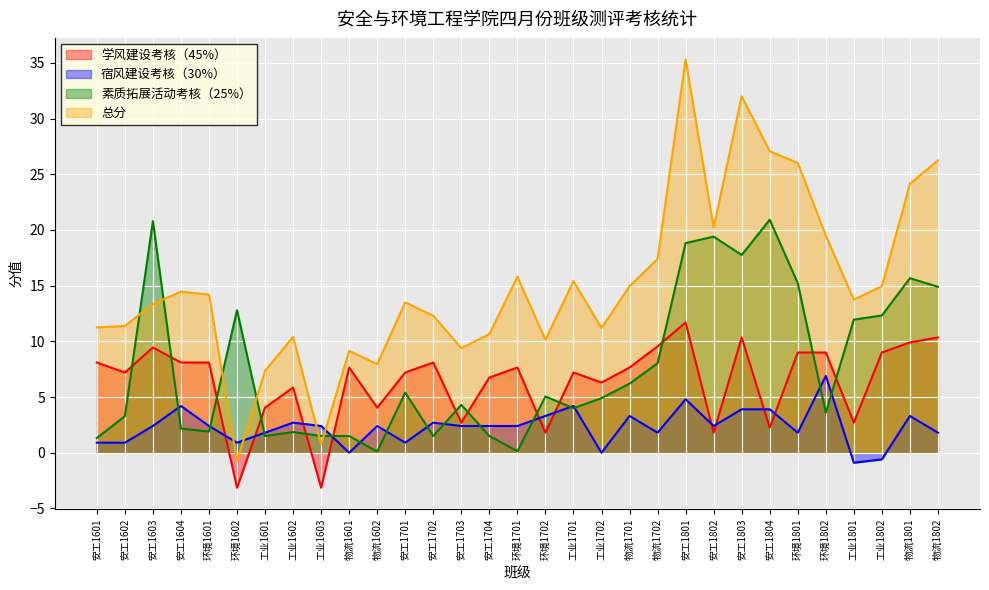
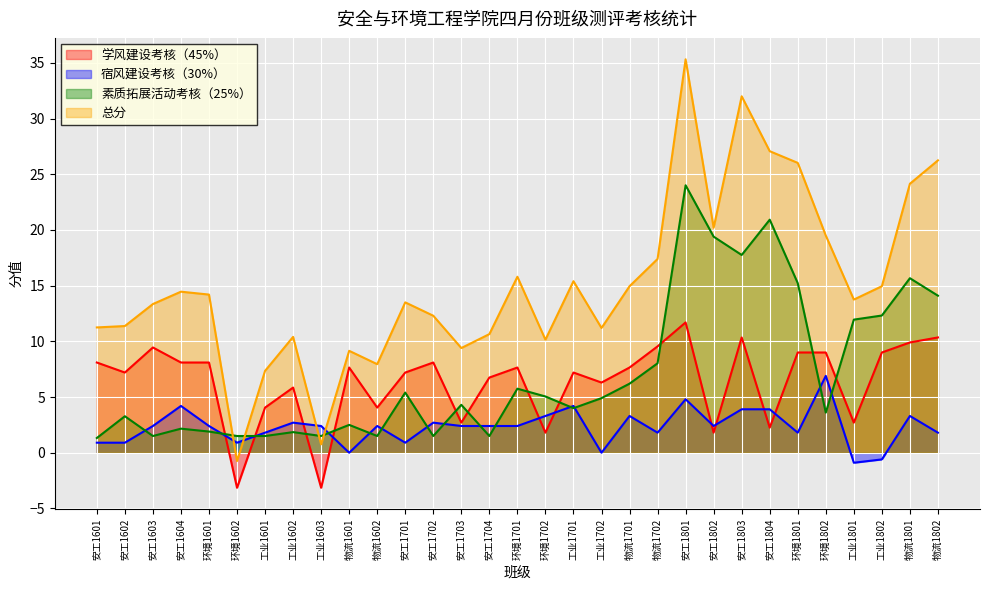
  {
    "素质拓展活动考核（25%）": {
      "安工1601": 1.3,
      "安工1602": 3.3,
-     "安工1603": 20.8,
+     "安工1603": 1.5,
      "安工1604": 2.2,
      "环境1601": 1.9,
-     "环境1602": 12.8,
+     "环境1602": 1.5,
      "工业1601": 1.5,
      "工业1602": 1.9,
      "工业1603": 1.5,
-     "物流1601": 1.5,
-     "物流1602": 0.1,
+     "物流1601": 2.5,
+     "物流1602": 1.5,
      "安工1701": 5.4,
      "安工1702": 1.5,
      "安工1703": 4.3,
      "安工1704": 1.5,
-     "环境1701": 0.1,
+     "环境1701": 5.8,
      "环境1702": 5.1,
      "工业1702": 4.9,
      "物流1701": 6.2,
      "物流1702": 8.0,
-     "安工1801": 18.8,
+     "安工1801": 24.0,
      "安工1802": 19.4,
      "安工1803": 17.8,
      "安工1804": 20.9,
      "环境1801": 15.2,
      "环境1802": 3.6,
      "工业1801": 12.0,
      "工业1802": 12.3,
      "物流1801": 15.7,
-     "物流1802": 14.9
+     "物流1802": 14.1
    }
  }
